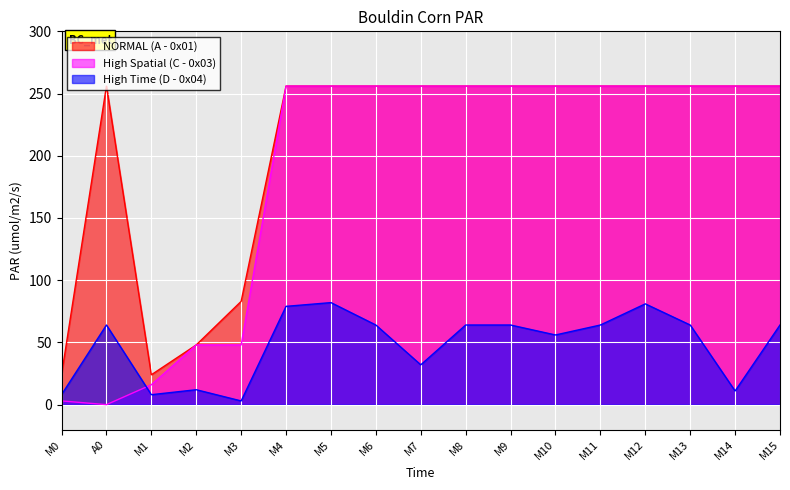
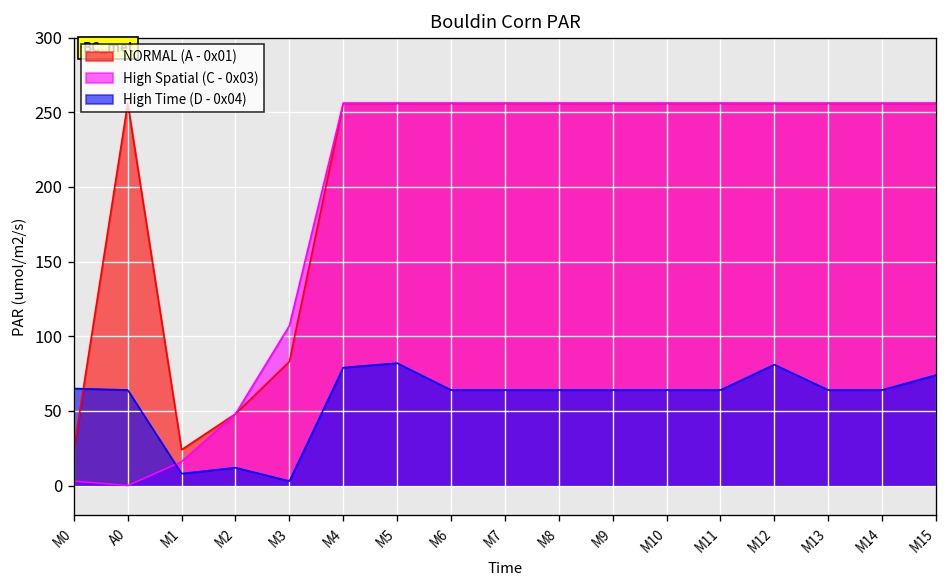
  {
    "NORMAL (A - 0x01)": {
      "M0": 24,
      "M1": 24,
      "M3": 83
    },
    "High Spatial (C - 0x03)": {
      "M0": 3,
      "A0": 0,
      "M1": 16,
-     "M3": 48
+     "M3": 107
    },
    "High Time (D - 0x04)": {
-     "M0": 8,
+     "M0": 65,
      "A0": 64,
      "M1": 8,
      "M2": 12,
      "M3": 3,
      "M4": 79,
      "M5": 82,
      "M6": 64,
-     "M7": 32,
+     "M7": 64,
      "M8": 64,
      "M9": 64,
-     "M10": 56,
+     "M10": 64,
      "M11": 64,
      "M12": 81,
      "M13": 64,
-     "M14": 11,
-     "M15": 64
+     "M14": 64,
+     "M15": 74
    }
  }
